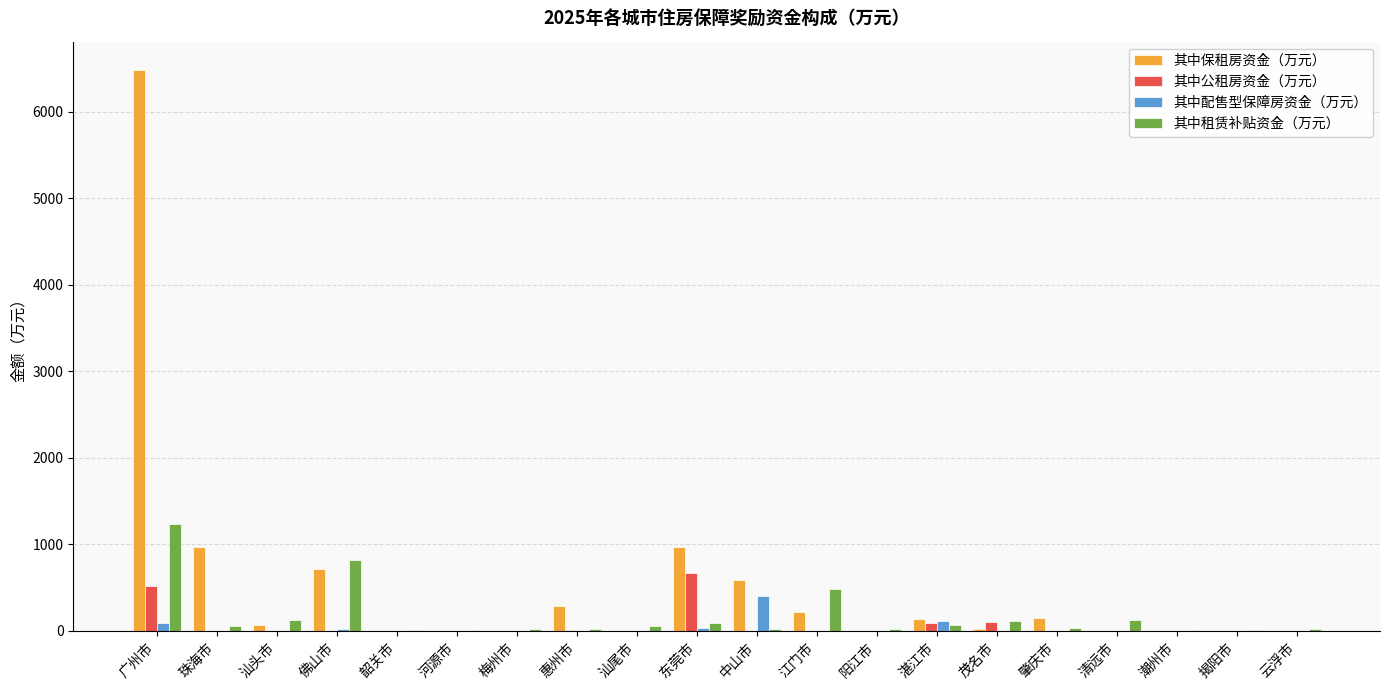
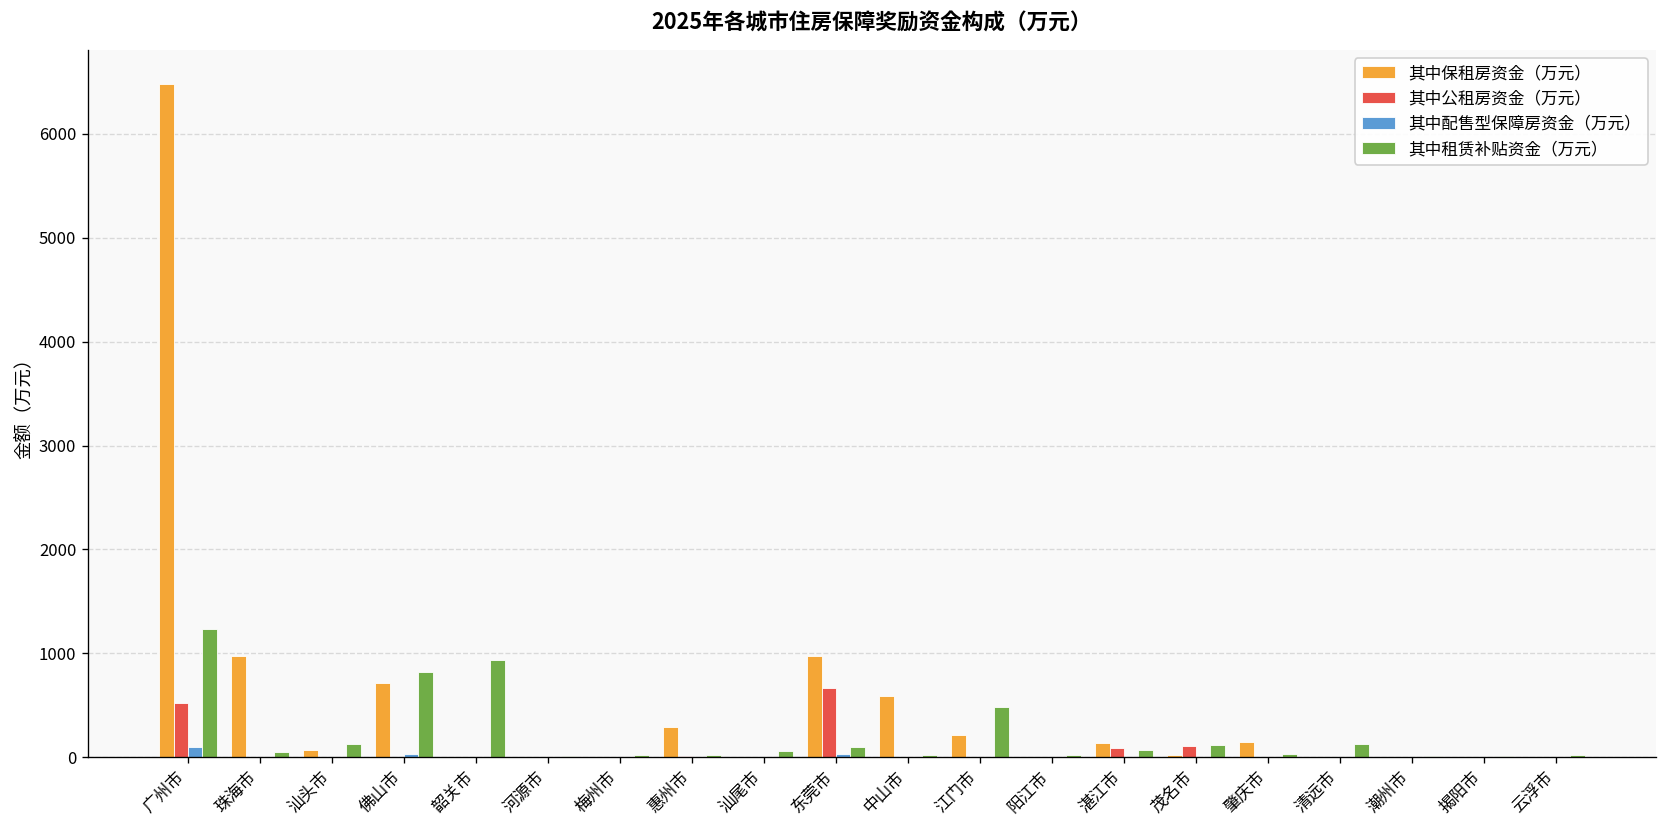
  {
    "其中保租房资金（万元）": {
      "广州市": 6500,
      "珠海市": 1000,
      "汕头市": 100,
      "佛山市": 700,
      "韶关市": 0,
      "河源市": 0,
      "梅州市": 0,
      "惠州市": 300,
      "汕尾市": 0,
      "东莞市": 1000,
      "中山市": 600,
      "江门市": 200,
      "阳江市": 0,
      "湛江市": 100,
      "肇庆市": 100,
      "清远市": 0,
      "潮州市": 0,
      "揭阳市": 0,
      "云浮市": 0
    },
    "其中公租房资金（万元）": {
      "广州市": 500,
      "珠海市": 0,
      "汕头市": 0,
      "佛山市": 0,
      "韶关市": 0,
      "河源市": 0,
      "梅州市": 0,
      "汕尾市": 0,
      "东莞市": 700,
      "中山市": 0,
      "江门市": 0,
      "阳江市": 0,
      "湛江市": 100,
      "茂名市": 100,
      "肇庆市": 0,
      "清远市": 0,
      "潮州市": 0,
      "揭阳市": 0,
      "云浮市": 0
    },
    "其中配售型保障房资金（万元）": {
      "广州市": 100,
      "珠海市": 0,
      "汕头市": 0,
      "韶关市": 0,
      "河源市": 0,
      "梅州市": 0,
      "惠州市": 0,
      "汕尾市": 0,
      "东莞市": 0,
-     "中山市": 400,
+     "中山市": 0,
      "江门市": 0,
      "阳江市": 0,
-     "湛江市": 100,
+     "湛江市": 0,
      "茂名市": 0,
      "肇庆市": 0,
      "清远市": 0,
      "潮州市": 0,
      "揭阳市": 0,
      "云浮市": 0
    },
    "其中租赁补贴资金（万元）": {
      "广州市": 1200,
      "珠海市": 100,
      "汕头市": 100,
      "佛山市": 800,
-     "韶关市": 0,
+     "韶关市": 900,
      "汕尾市": 100,
      "东莞市": 100,
      "江门市": 500,
      "湛江市": 100,
      "茂名市": 100,
      "肇庆市": 0,
      "清远市": 100
    }
  }
